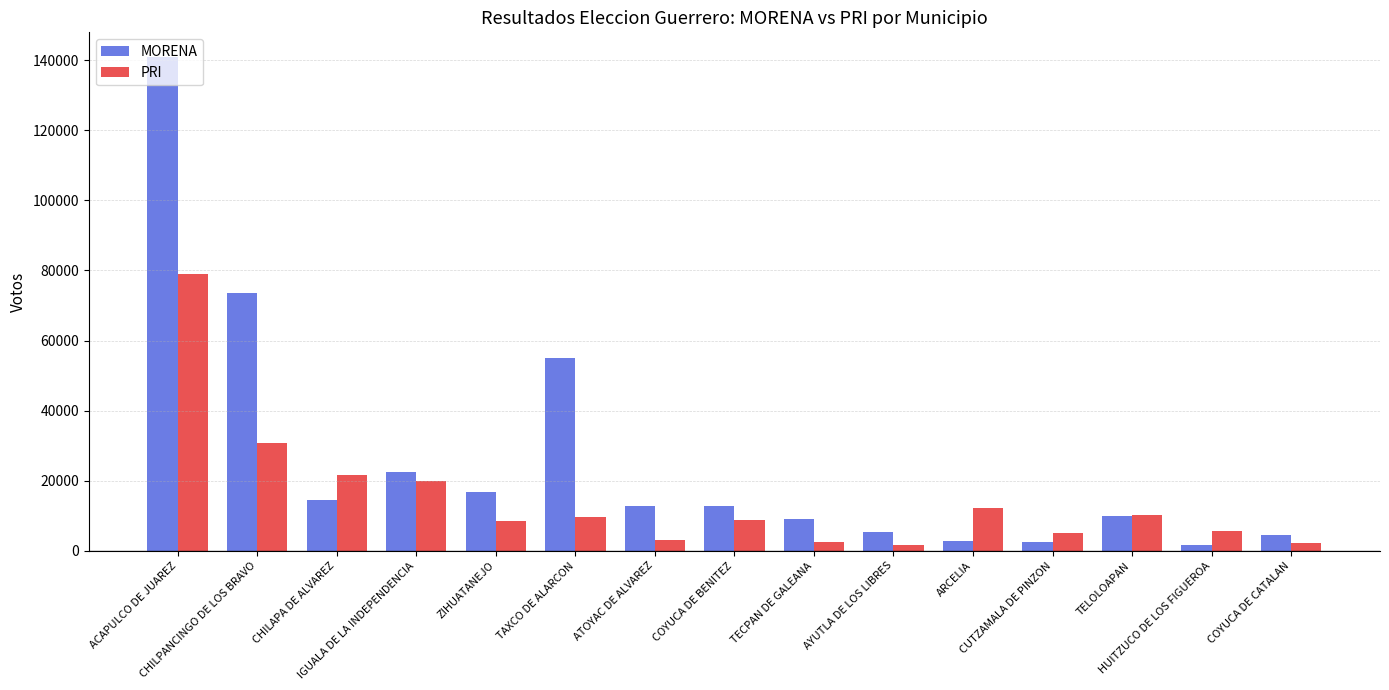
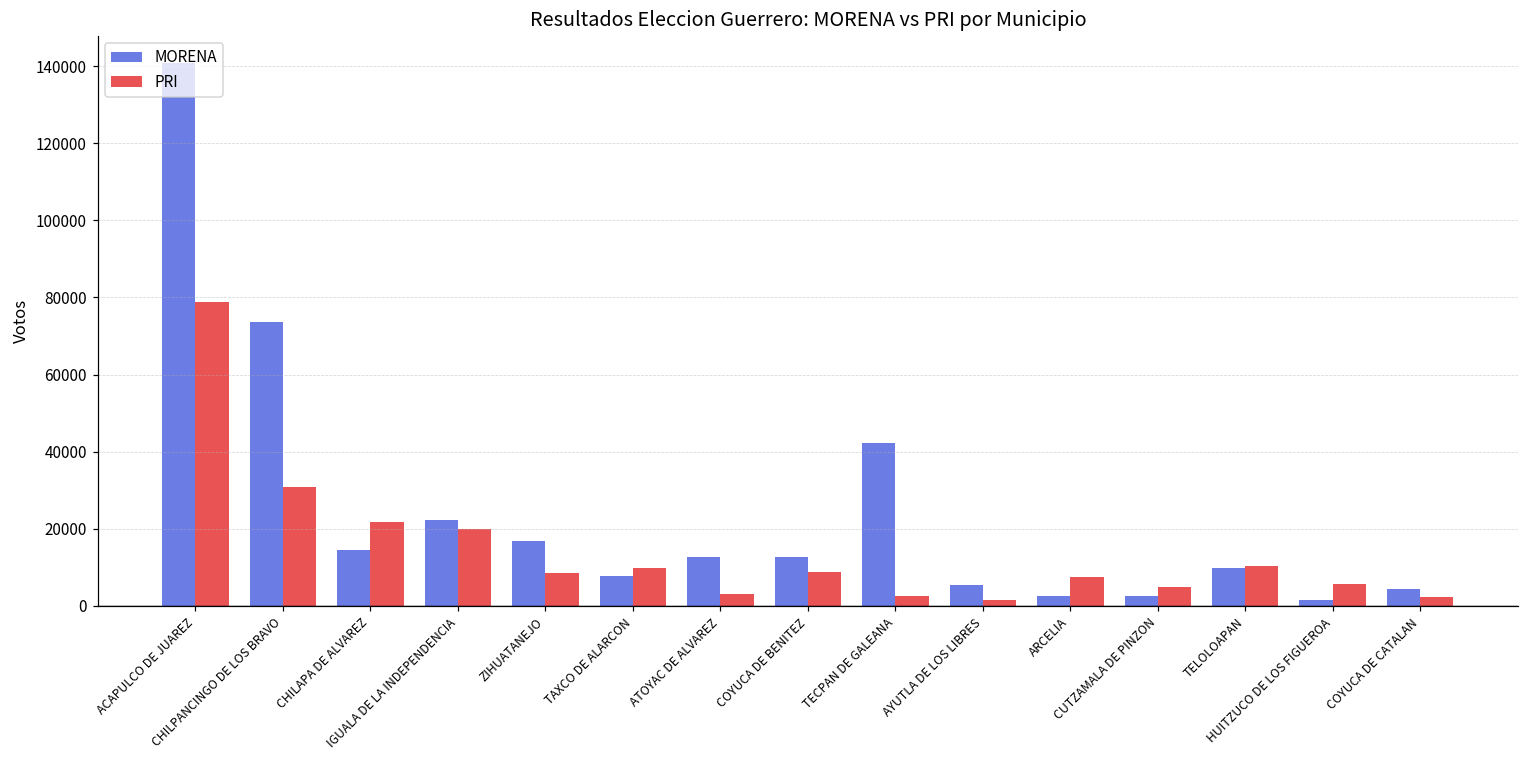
  {
    "MORENA": {
      "CHILPANCINGO DE LOS BRAVO": 74000,
      "CHILAPA DE ALVAREZ": 14000,
      "IGUALA DE LA INDEPENDENCIA": 22000,
      "ZIHUATANEJO": 17000,
-     "TAXCO DE ALARCON": 55000,
+     "TAXCO DE ALARCON": 8000,
      "ATOYAC DE ALVAREZ": 13000,
      "COYUCA DE BENITEZ": 13000,
-     "TECPAN DE GALEANA": 9000,
+     "TECPAN DE GALEANA": 42000,
      "AYUTLA DE LOS LIBRES": 5000,
      "ARCELIA": 3000,
      "CUTZAMALA DE PINZON": 2000,
      "TELOLOAPAN": 10000,
      "HUITZUCO DE LOS FIGUEROA": 2000,
      "COYUCA DE CATALAN": 4000
    },
    "PRI": {
      "ACAPULCO DE JUAREZ": 79000,
      "CHILPANCINGO DE LOS BRAVO": 31000,
      "CHILAPA DE ALVAREZ": 22000,
      "IGUALA DE LA INDEPENDENCIA": 20000,
      "ZIHUATANEJO": 8000,
      "TAXCO DE ALARCON": 10000,
      "ATOYAC DE ALVAREZ": 3000,
      "COYUCA DE BENITEZ": 9000,
      "TECPAN DE GALEANA": 2000,
      "AYUTLA DE LOS LIBRES": 2000,
-     "ARCELIA": 12000,
+     "ARCELIA": 7000,
      "CUTZAMALA DE PINZON": 5000,
      "TELOLOAPAN": 10000,
      "HUITZUCO DE LOS FIGUEROA": 6000,
      "COYUCA DE CATALAN": 2000
    }
  }
